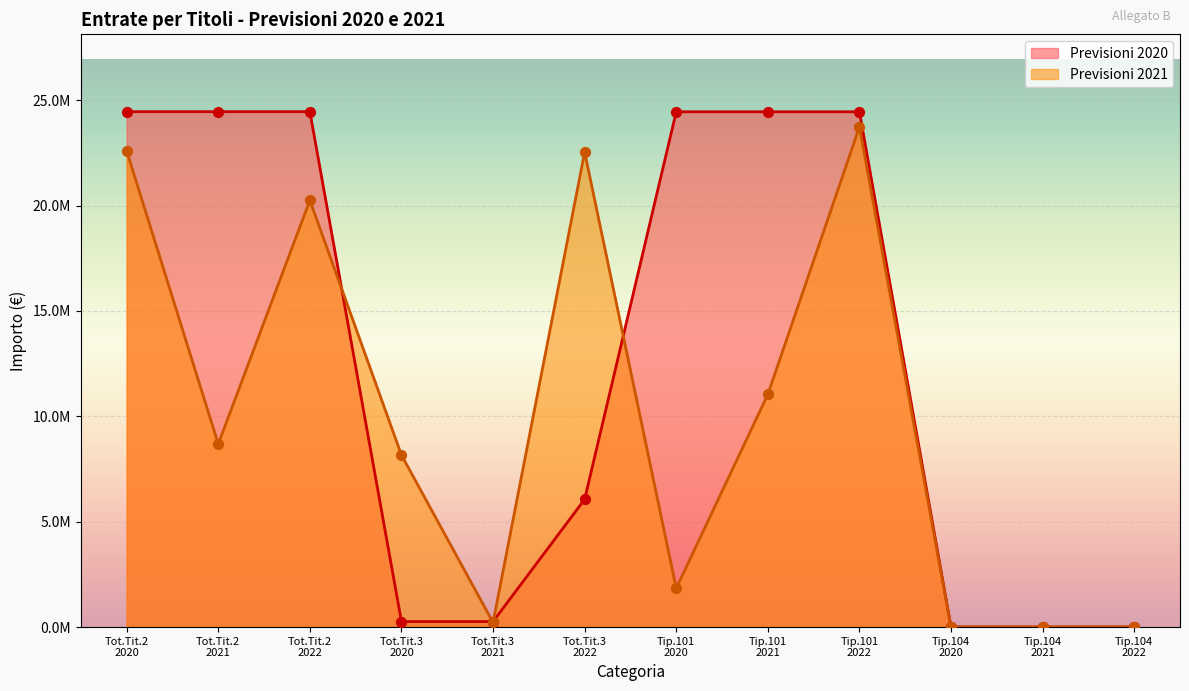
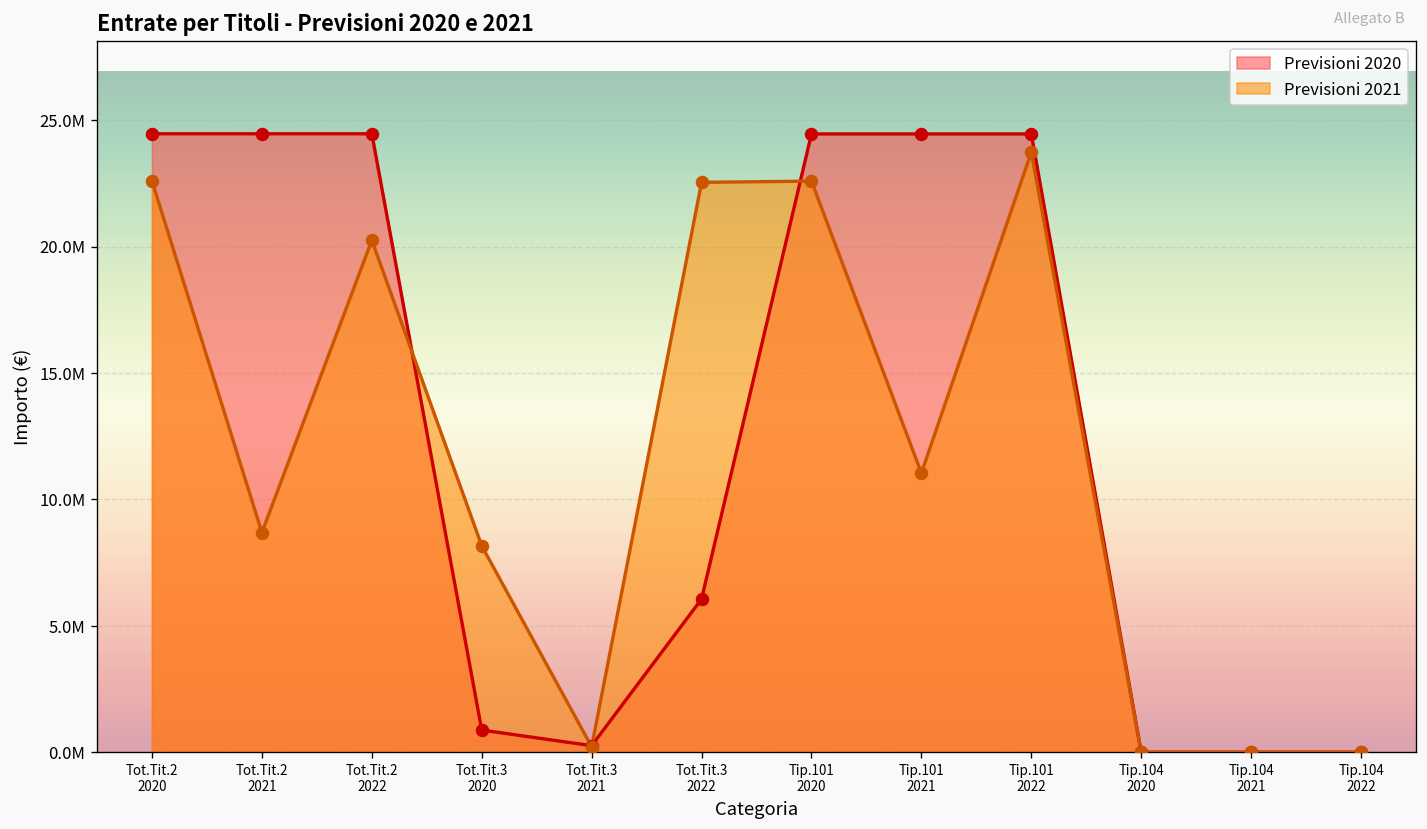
  {
    "Previsioni 2020": {
      "Tot.Tit.2 2020": 24500000,
      "Tot.Tit.2 2021": 24500000,
      "Tot.Tit.2 2022": 24500000,
-     "Tot.Tit.3 2020": 300000,
+     "Tot.Tit.3 2020": 900000,
      "Tot.Tit.3 2022": 6100000,
      "Tip.101 2020": 24500000,
      "Tip.101 2021": 24500000,
      "Tip.101 2022": 24500000
    },
    "Previsioni 2021": {
      "Tot.Tit.2 2020": 22600000,
      "Tot.Tit.2 2021": 8700000,
      "Tot.Tit.2 2022": 20200000,
      "Tot.Tit.3 2020": 8200000,
      "Tot.Tit.3 2022": 22500000,
-     "Tip.101 2020": 1800000,
+     "Tip.101 2020": 22600000,
      "Tip.101 2021": 11000000,
      "Tip.101 2022": 23700000
    }
  }
